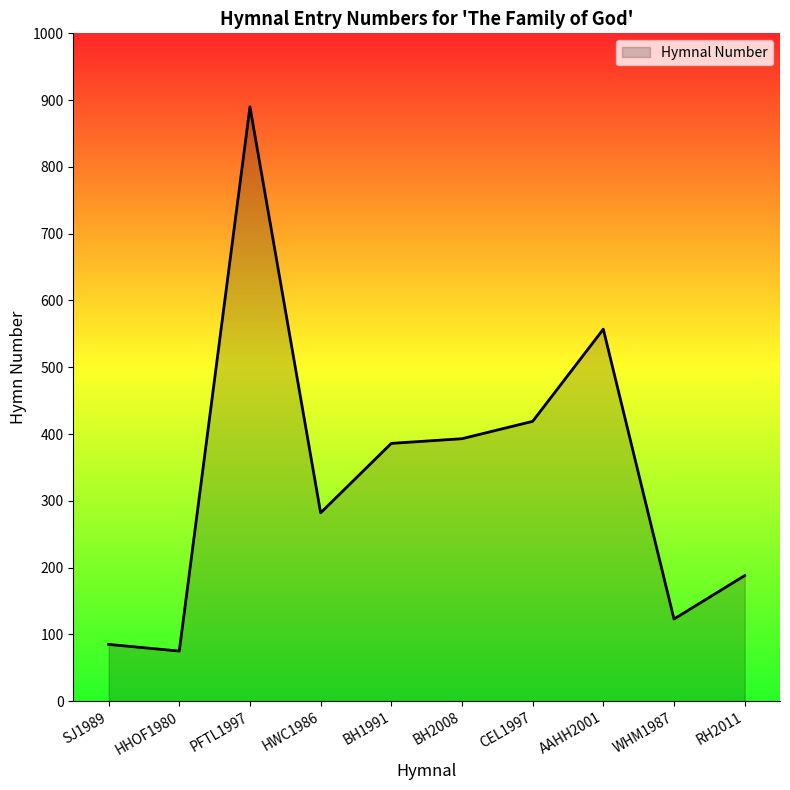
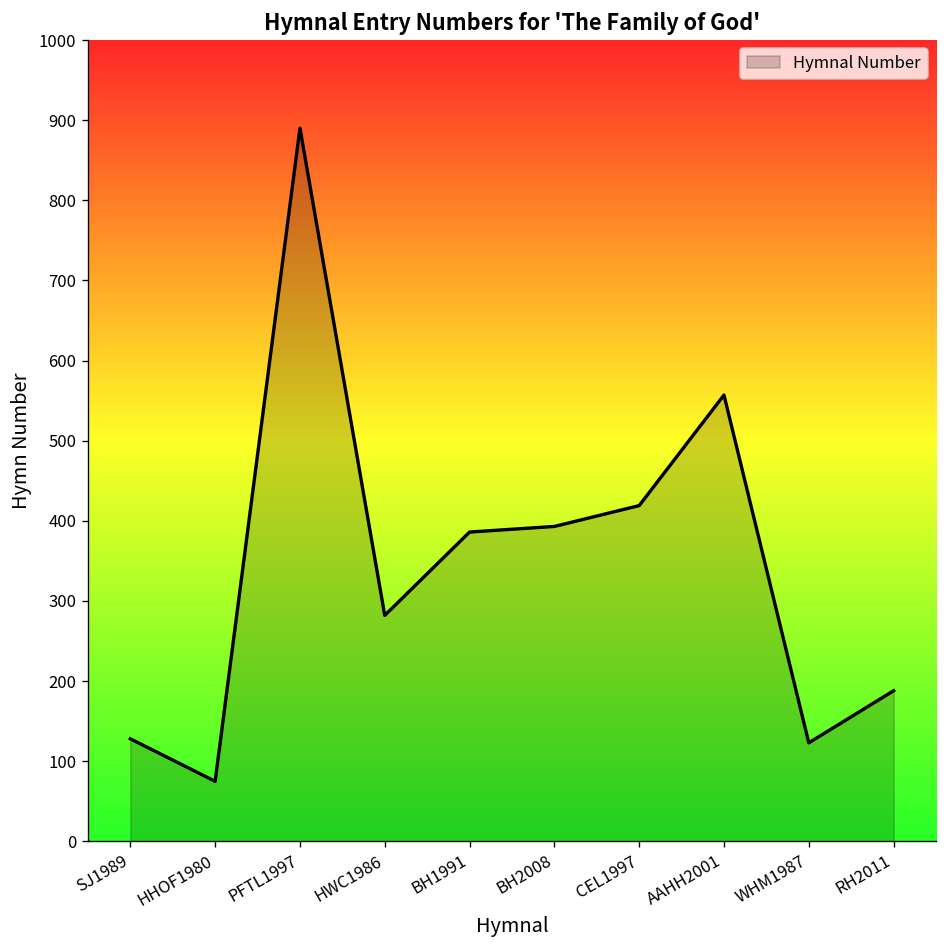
  {
-   "SJ1989": 90,
+   "SJ1989": 130,
    "HHOF1980": 80,
    "PFTL1997": 890,
    "HWC1986": 280,
    "BH1991": 390,
    "BH2008": 390,
    "CEL1997": 420,
    "AAHH2001": 560,
    "WHM1987": 120,
    "RH2011": 190
  }
